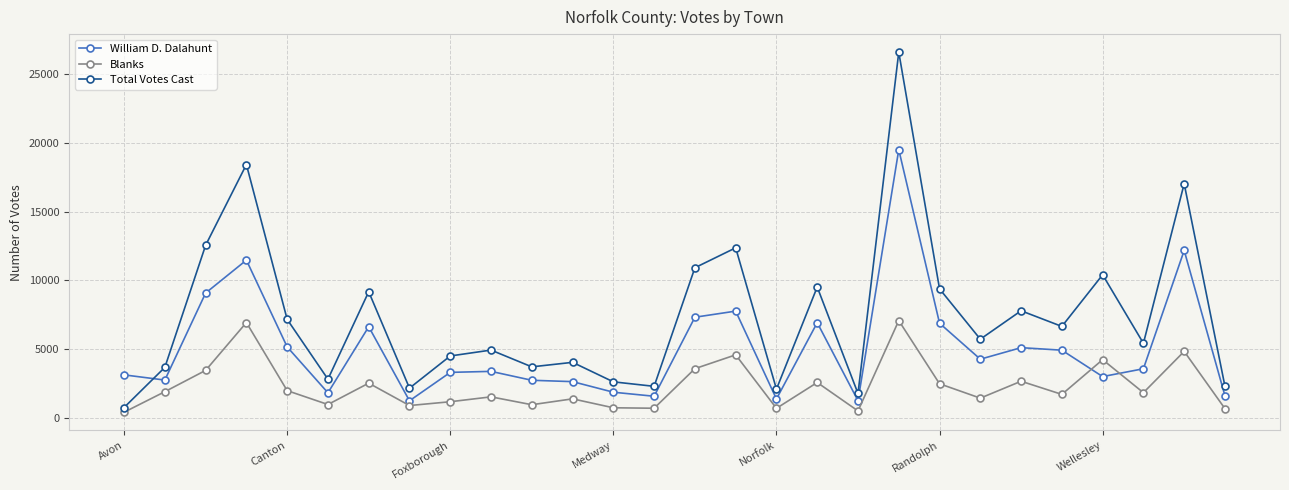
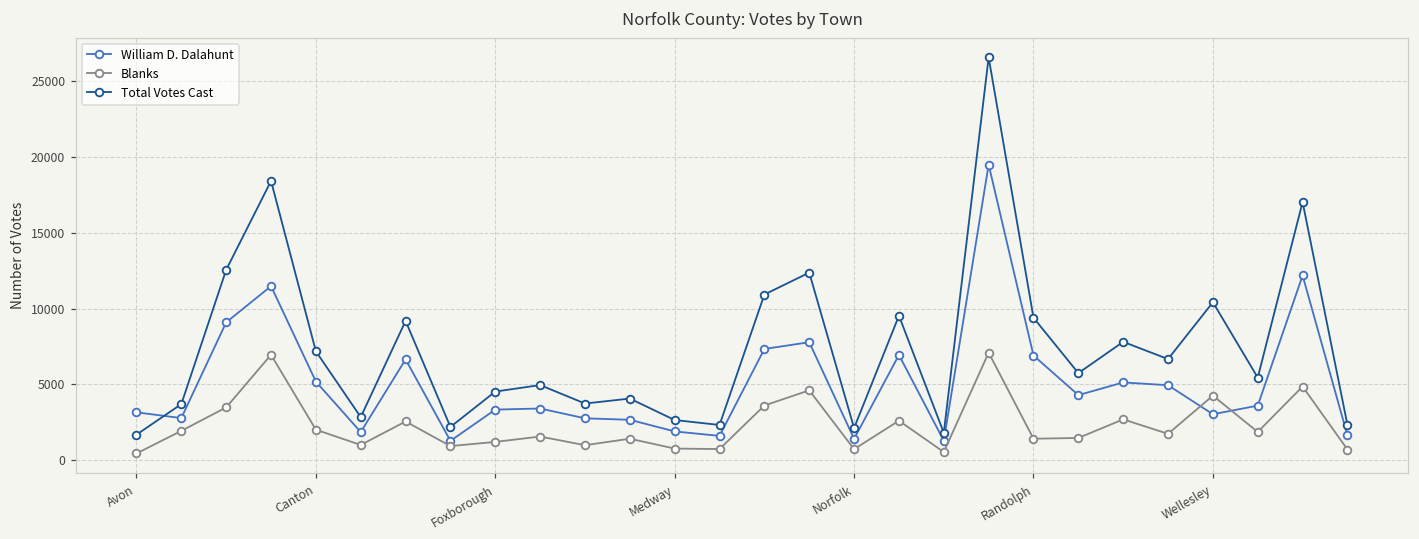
  {
    "William D. Dalahunt": {
      "Avon": 3100,
      "Canton": 5200,
      "Foxborough": 3300,
      "Medway": 1900,
      "Norfolk": 1400,
      "Randolph": 6900,
      "Wellesley": 3000
    },
    "Blanks": {
      "Avon": 400,
      "Canton": 2000,
      "Foxborough": 1200,
      "Medway": 800,
      "Norfolk": 700,
-     "Randolph": 2500,
+     "Randolph": 1400,
      "Wellesley": 4200
    },
    "Total Votes Cast": {
-     "Avon": 800,
+     "Avon": 1700,
      "Canton": 7200,
      "Foxborough": 4500,
      "Medway": 2600,
      "Norfolk": 2100,
      "Randolph": 9400,
      "Wellesley": 10400
    }
  }
